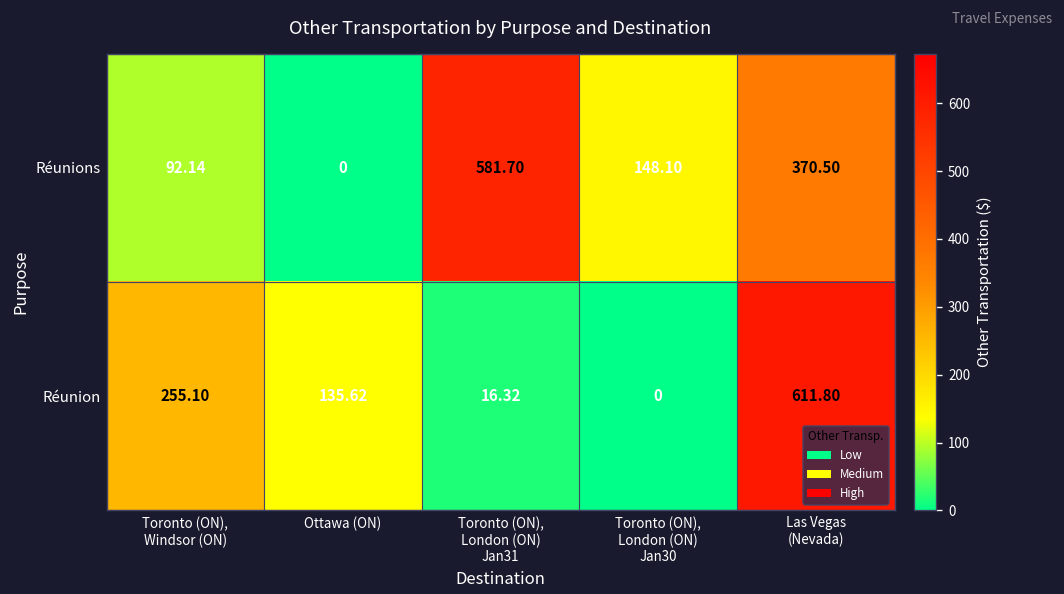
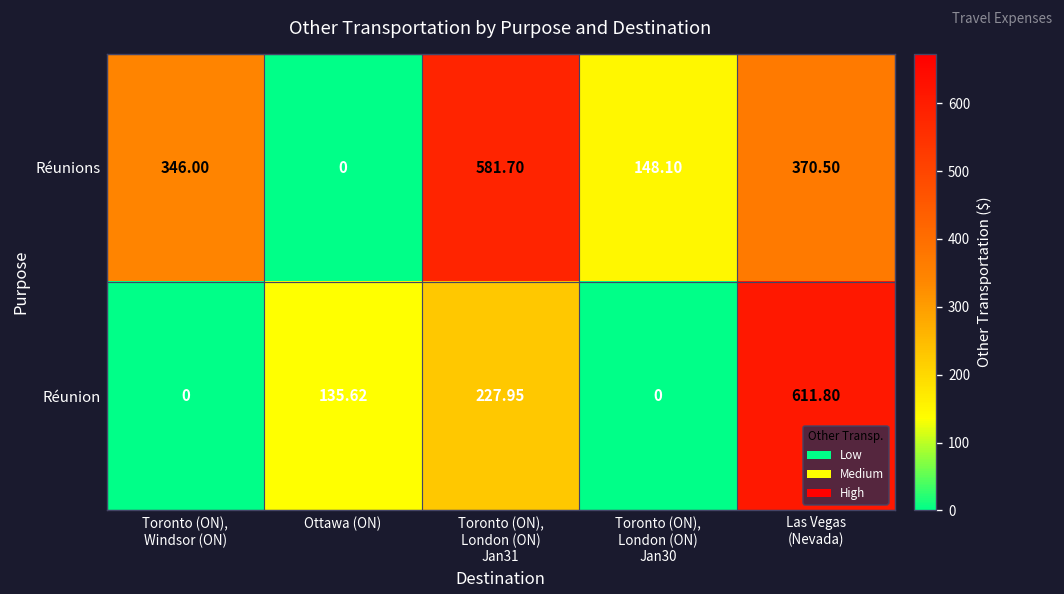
  {
    "Réunions": {
-     "Toronto (ON), Windsor (ON)": 92.14,
+     "Toronto (ON), Windsor (ON)": 346.00,
      "Ottawa (ON)": 0,
      "Toronto (ON), London (ON) Jan31": 581.70,
      "Toronto (ON), London (ON) Jan30": 148.10,
      "Las Vegas (Nevada)": 370.50
    },
    "Réunion": {
-     "Toronto (ON), Windsor (ON)": 255.10,
+     "Toronto (ON), Windsor (ON)": 0,
      "Ottawa (ON)": 135.62,
-     "Toronto (ON), London (ON) Jan31": 16.32,
+     "Toronto (ON), London (ON) Jan31": 227.95,
      "Toronto (ON), London (ON) Jan30": 0,
      "Las Vegas (Nevada)": 611.80
    }
  }
